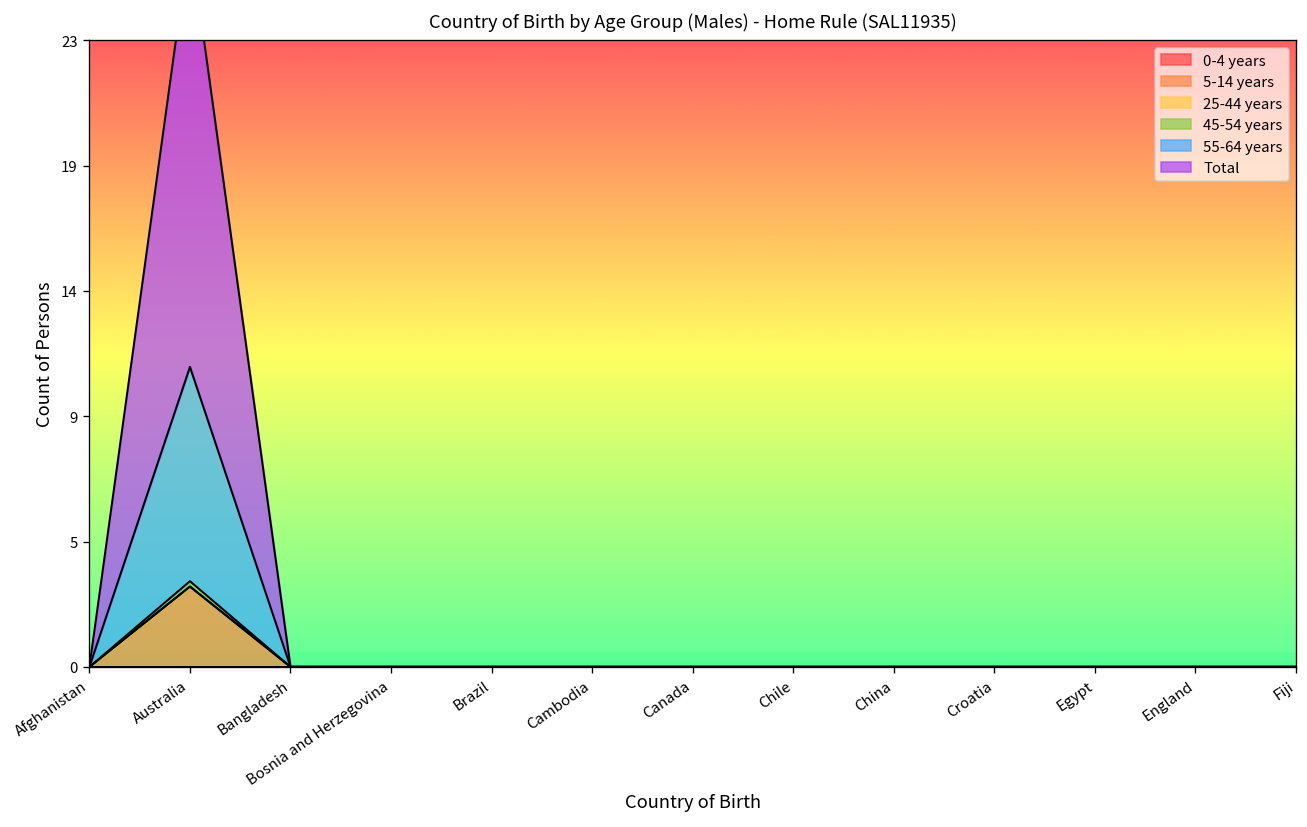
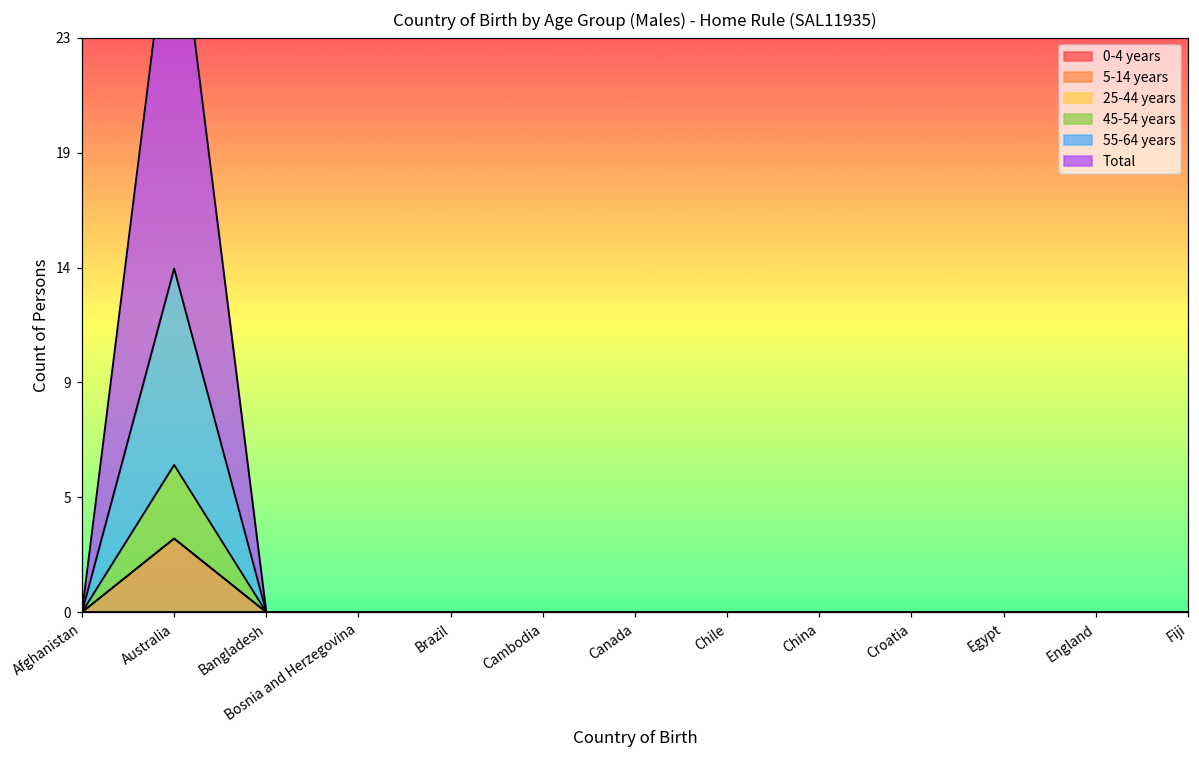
  {
    "0-4 years": {
      "Australia": 0.0
    },
    "25-44 years": {
      "Australia": 3.0
    },
    "45-54 years": {
-     "Australia": 0.2
+     "Australia": 3.0
    },
    "55-64 years": {
      "Australia": 8.0
    }
  }
